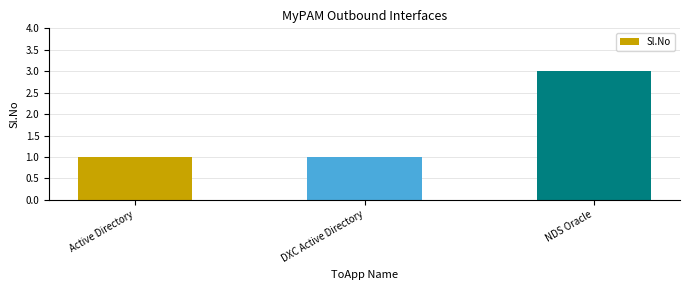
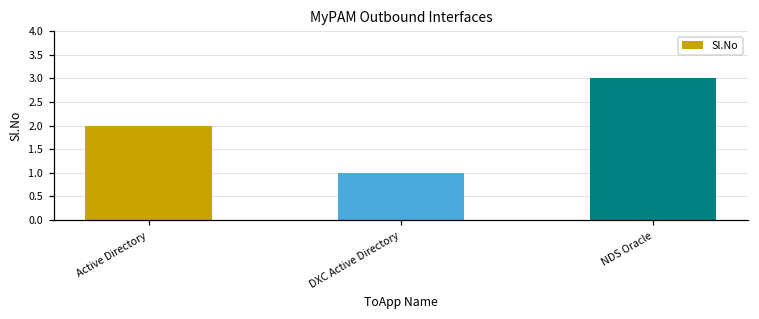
  {
-   "Active Directory": 1,
+   "Active Directory": 2,
    "DXC Active Directory": 1,
    "NDS Oracle": 3
  }
